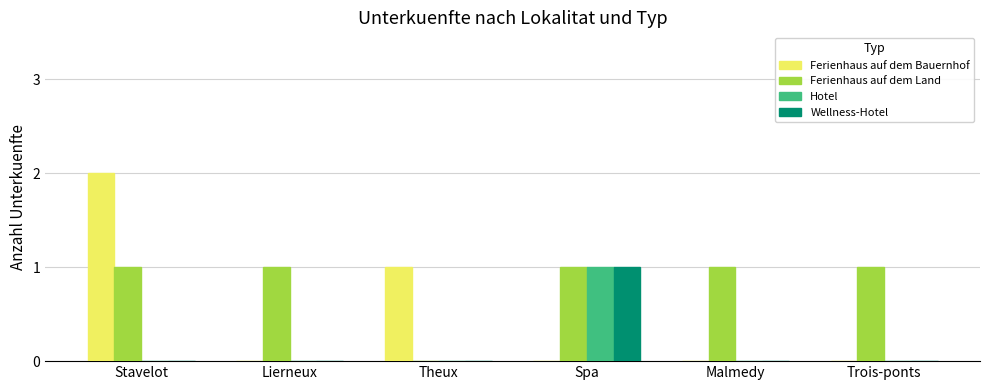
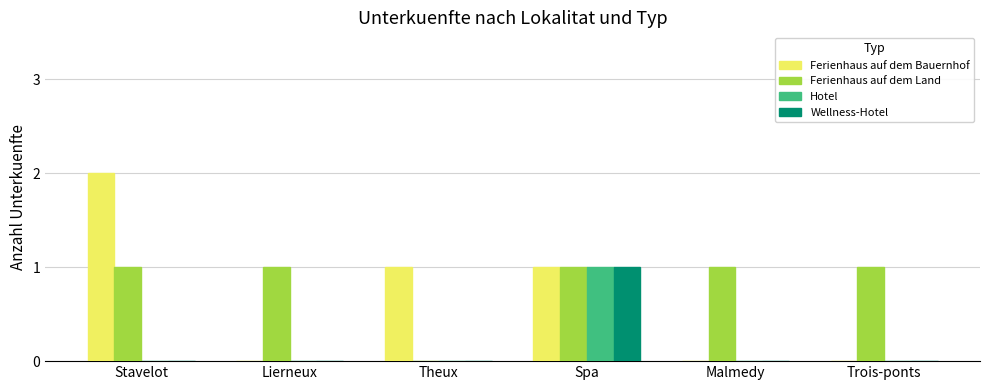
  {
    "Ferienhaus auf dem Bauernhof": {
      "Stavelot": 2,
      "Lierneux": 0,
      "Theux": 1,
-     "Spa": 0,
+     "Spa": 1,
      "Malmedy": 0,
      "Trois-ponts": 0
    },
    "Ferienhaus auf dem Land": {
      "Stavelot": 1,
      "Lierneux": 1,
      "Theux": 0,
      "Spa": 1,
      "Malmedy": 1,
      "Trois-ponts": 1
    },
    "Hotel": {
      "Stavelot": 0,
      "Lierneux": 0,
      "Theux": 0,
      "Spa": 1,
      "Malmedy": 0,
      "Trois-ponts": 0
    },
    "Wellness-Hotel": {
      "Stavelot": 0,
      "Lierneux": 0,
      "Theux": 0,
      "Spa": 1,
      "Malmedy": 0,
      "Trois-ponts": 0
    }
  }
